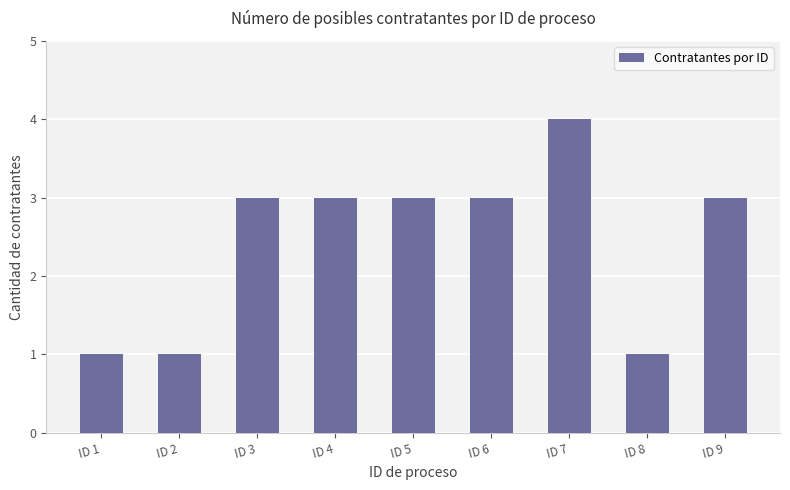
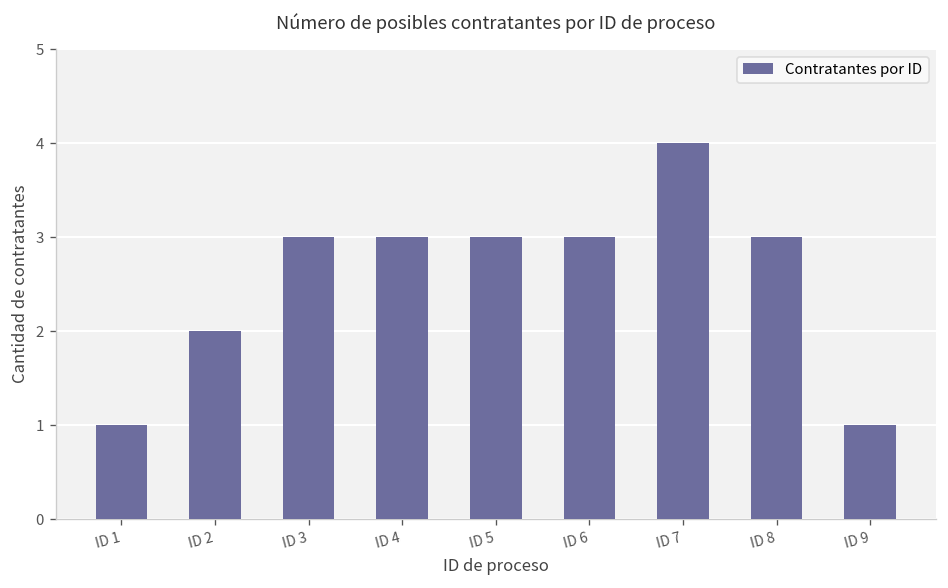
  {
    "ID 1": 1,
-   "ID 2": 1,
+   "ID 2": 2,
    "ID 3": 3,
    "ID 4": 3,
    "ID 5": 3,
    "ID 6": 3,
    "ID 7": 4,
-   "ID 8": 1,
-   "ID 9": 3
+   "ID 8": 3,
+   "ID 9": 1
  }
